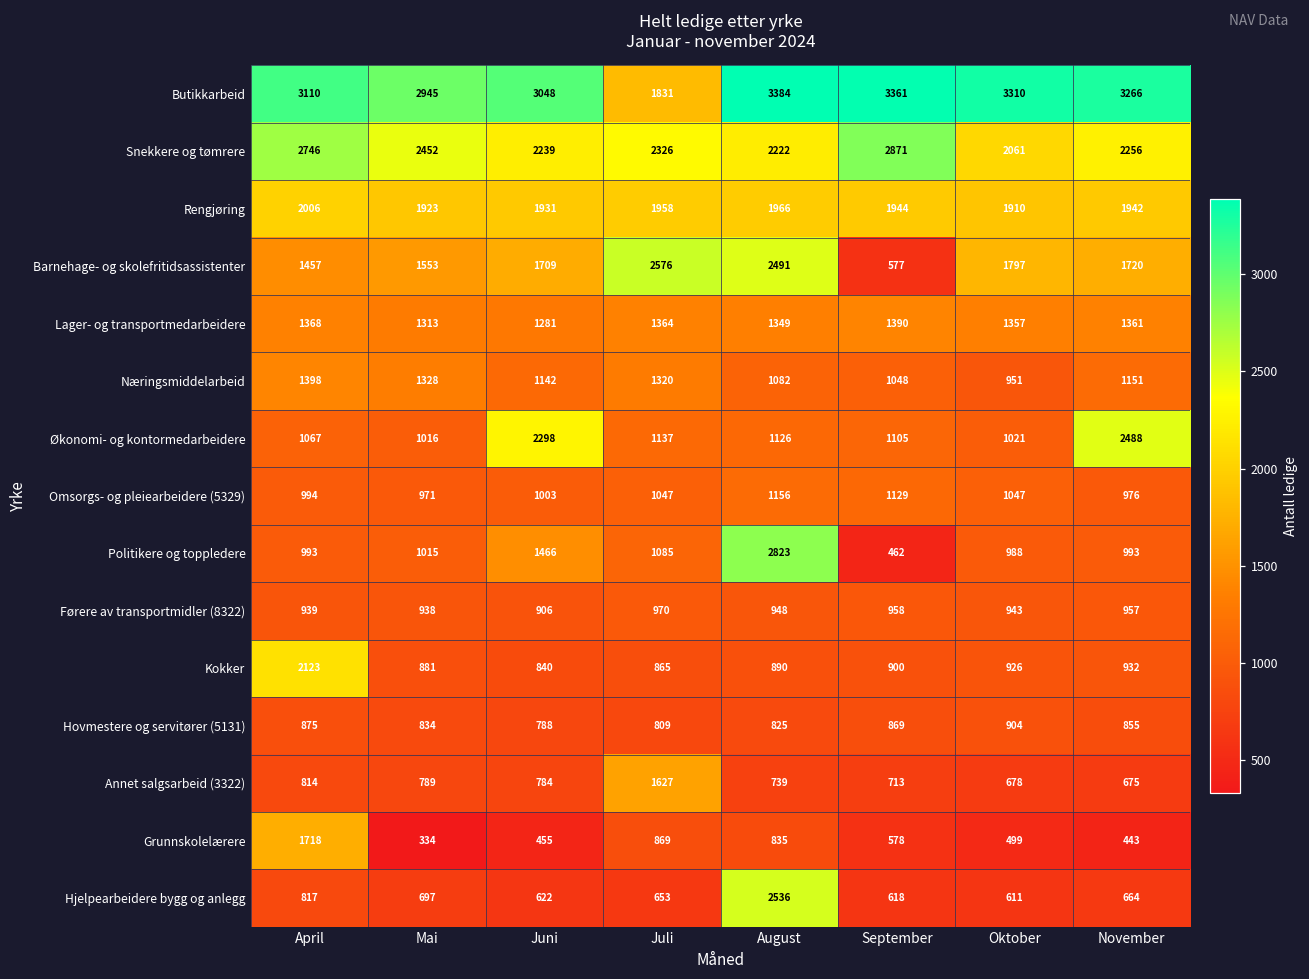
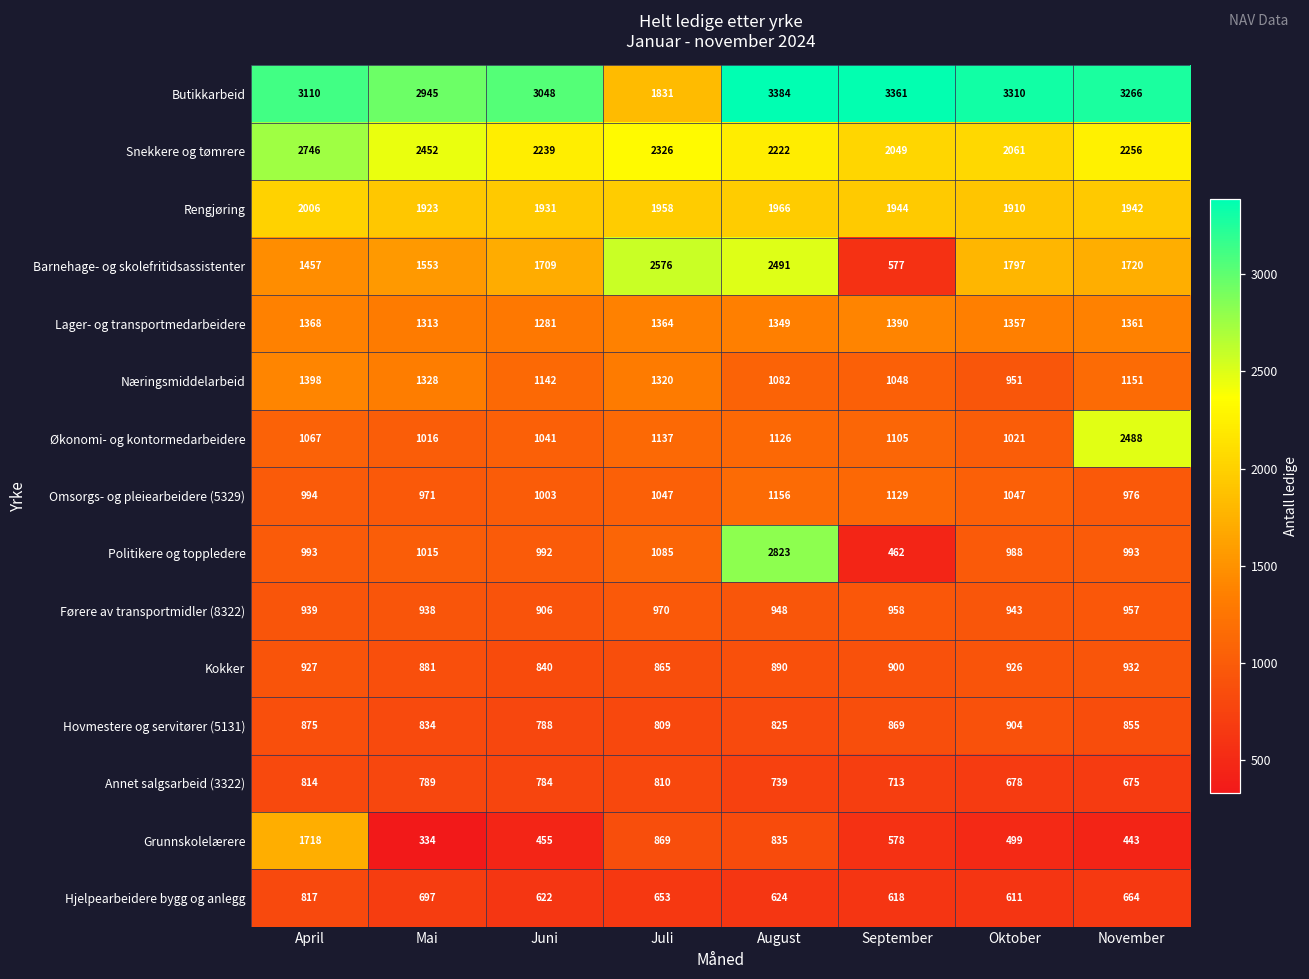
  {
    "Butikkarbeid": {
      "April": 3110,
      "Mai": 2945,
      "Juni": 3048,
      "Juli": 1831,
      "August": 3384,
      "September": 3361,
      "Oktober": 3310,
      "November": 3266
    },
    "Snekkere og tømrere": {
      "April": 2746,
      "Mai": 2452,
      "Juni": 2239,
      "Juli": 2326,
      "August": 2222,
-     "September": 2871,
+     "September": 2049,
      "Oktober": 2061,
      "November": 2256
    },
    "Rengjøring": {
      "April": 2006,
      "Mai": 1923,
      "Juni": 1931,
      "Juli": 1958,
      "August": 1966,
      "September": 1944,
      "Oktober": 1910,
      "November": 1942
    },
    "Barnehage- og skolefritidsassistenter": {
      "April": 1457,
      "Mai": 1553,
      "Juni": 1709,
      "Juli": 2576,
      "August": 2491,
      "September": 577,
      "Oktober": 1797,
      "November": 1720
    },
    "Lager- og transportmedarbeidere": {
      "April": 1368,
      "Mai": 1313,
      "Juni": 1281,
      "Juli": 1364,
      "August": 1349,
      "September": 1390,
      "Oktober": 1357,
      "November": 1361
    },
    "Næringsmiddelarbeid": {
      "April": 1398,
      "Mai": 1328,
      "Juni": 1142,
      "Juli": 1320,
      "August": 1082,
      "September": 1048,
      "Oktober": 951,
      "November": 1151
    },
    "Økonomi- og kontormedarbeidere": {
      "April": 1067,
      "Mai": 1016,
-     "Juni": 2298,
+     "Juni": 1041,
      "Juli": 1137,
      "August": 1126,
      "September": 1105,
      "Oktober": 1021,
      "November": 2488
    },
    "Omsorgs- og pleiearbeidere (5329)": {
      "April": 994,
      "Mai": 971,
      "Juni": 1003,
      "Juli": 1047,
      "August": 1156,
      "September": 1129,
      "Oktober": 1047,
      "November": 976
    },
    "Politikere og toppledere": {
      "April": 993,
      "Mai": 1015,
-     "Juni": 1466,
+     "Juni": 992,
      "Juli": 1085,
      "August": 2823,
      "September": 462,
      "Oktober": 988,
      "November": 993
    },
    "Førere av transportmidler (8322)": {
      "April": 939,
      "Mai": 938,
      "Juni": 906,
      "Juli": 970,
      "August": 948,
      "September": 958,
      "Oktober": 943,
      "November": 957
    },
    "Kokker": {
-     "April": 2123,
+     "April": 927,
      "Mai": 881,
      "Juni": 840,
      "Juli": 865,
      "August": 890,
      "September": 900,
      "Oktober": 926,
      "November": 932
    },
    "Hovmestere og servitører (5131)": {
      "April": 875,
      "Mai": 834,
      "Juni": 788,
      "Juli": 809,
      "August": 825,
      "September": 869,
      "Oktober": 904,
      "November": 855
    },
    "Annet salgsarbeid (3322)": {
      "April": 814,
      "Mai": 789,
      "Juni": 784,
-     "Juli": 1627,
+     "Juli": 810,
      "August": 739,
      "September": 713,
      "Oktober": 678,
      "November": 675
    },
    "Grunnskolelærere": {
      "April": 1718,
      "Mai": 334,
      "Juni": 455,
      "Juli": 869,
      "August": 835,
      "September": 578,
      "Oktober": 499,
      "November": 443
    },
    "Hjelpearbeidere bygg og anlegg": {
      "April": 817,
      "Mai": 697,
      "Juni": 622,
      "Juli": 653,
-     "August": 2536,
+     "August": 624,
      "September": 618,
      "Oktober": 611,
      "November": 664
    }
  }
